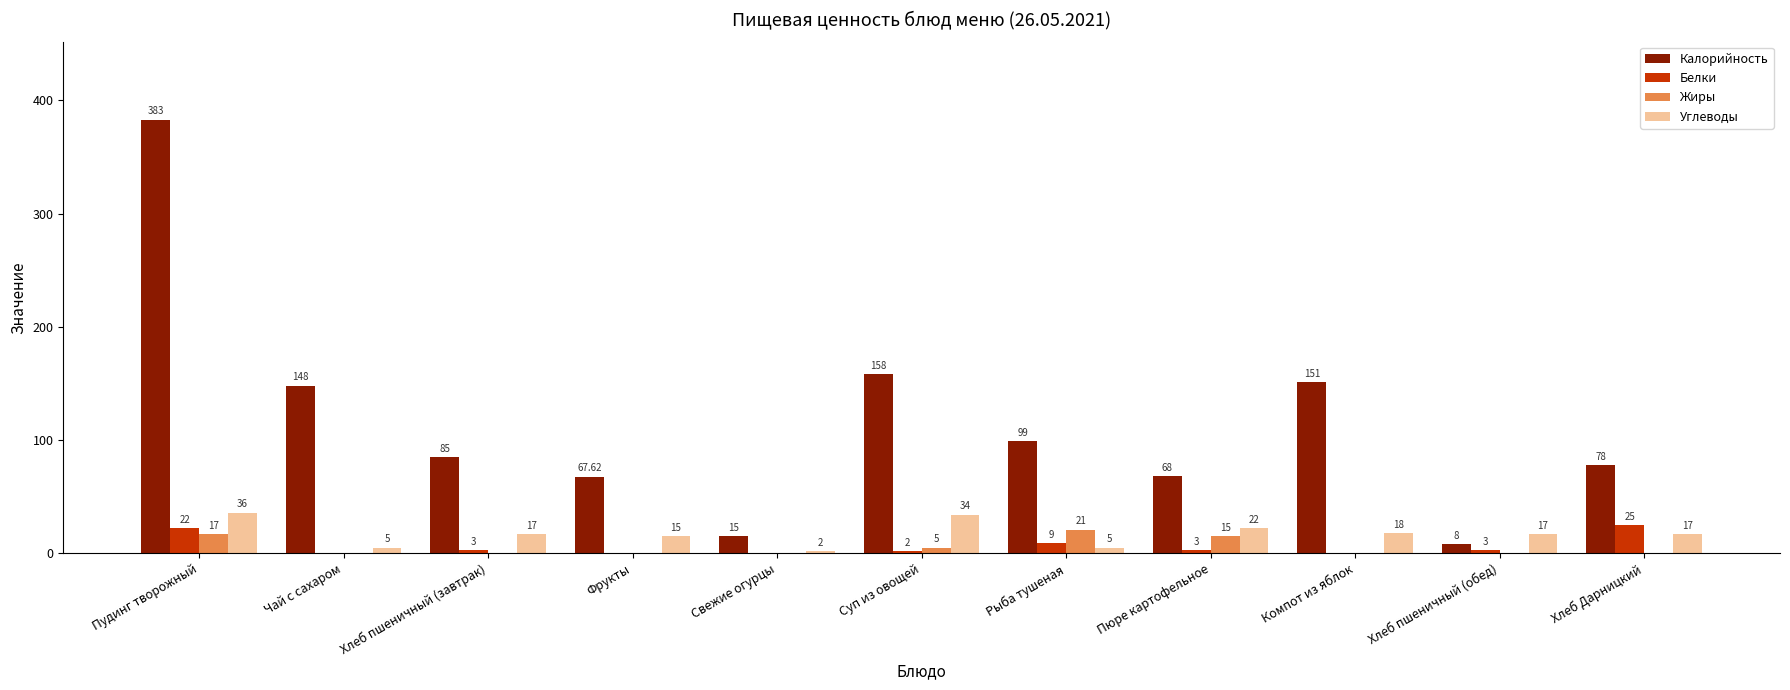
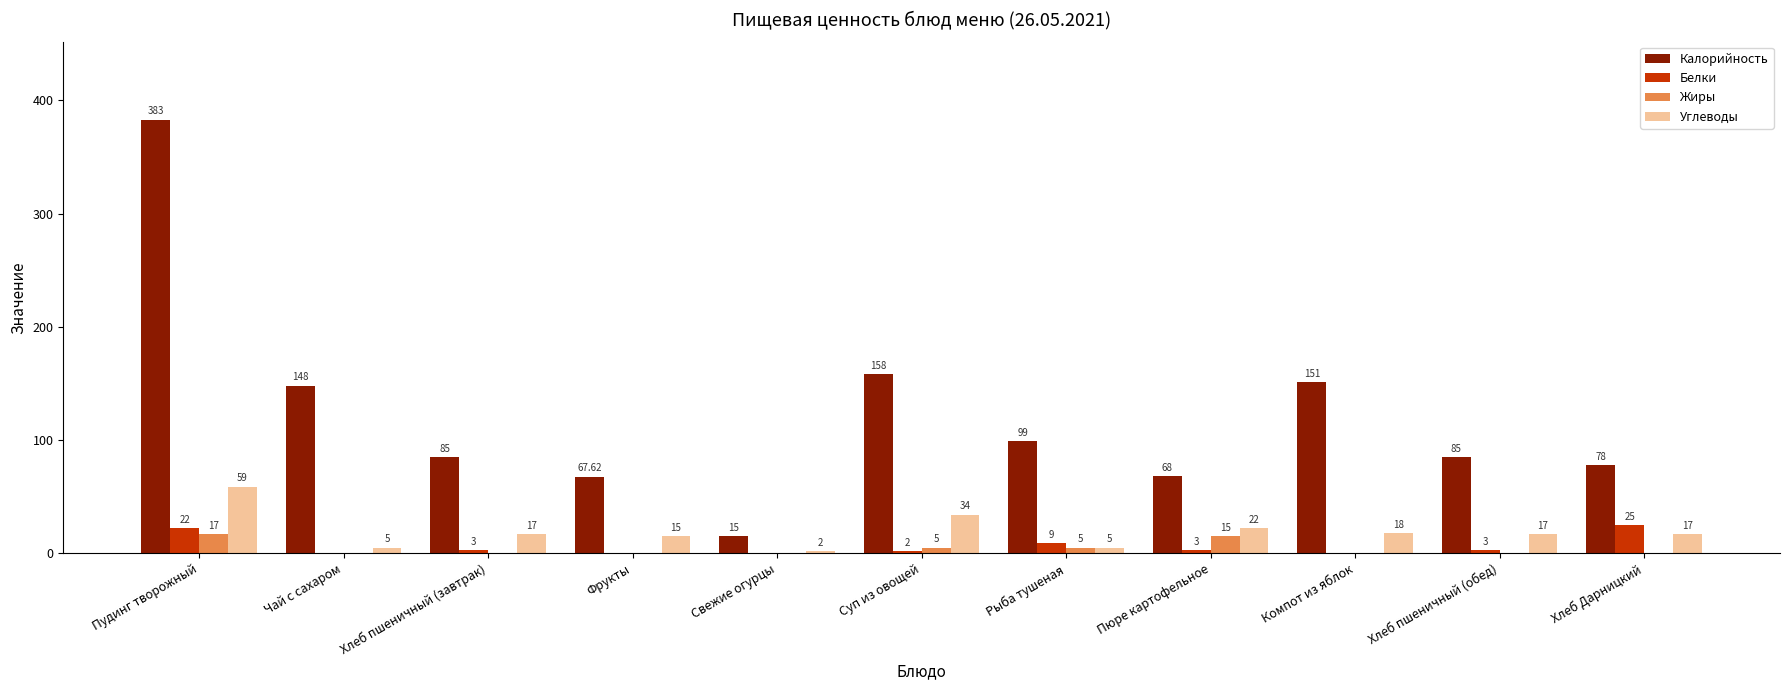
  {
    "Калорийность": {
      "Пудинг творожный": 383,
      "Чай с сахаром": 148,
      "Хлеб пшеничный (завтрак)": 85,
      "Фрукты": 67.62,
      "Свежие огурцы": 15,
      "Суп из овощей": 158,
      "Рыба тушеная": 99,
      "Пюре картофельное": 68,
      "Компот из яблок": 151,
-     "Хлеб пшеничный (обед)": 8,
+     "Хлеб пшеничный (обед)": 85,
      "Хлеб Дарницкий": 78
    },
    "Белки": {
      "Пудинг творожный": 22,
      "Хлеб пшеничный (завтрак)": 3,
      "Суп из овощей": 2,
      "Рыба тушеная": 9,
      "Пюре картофельное": 3,
      "Хлеб пшеничный (обед)": 3,
      "Хлеб Дарницкий": 25
    },
    "Жиры": {
      "Пудинг творожный": 17,
      "Суп из овощей": 5,
-     "Рыба тушеная": 21,
+     "Рыба тушеная": 5,
      "Пюре картофельное": 15
    },
    "Углеводы": {
-     "Пудинг творожный": 36,
+     "Пудинг творожный": 59,
      "Чай с сахаром": 5,
      "Хлеб пшеничный (завтрак)": 17,
      "Фрукты": 15,
      "Свежие огурцы": 2,
      "Суп из овощей": 34,
      "Рыба тушеная": 5,
      "Пюре картофельное": 22,
      "Компот из яблок": 18,
      "Хлеб пшеничный (обед)": 17,
      "Хлеб Дарницкий": 17
    }
  }
